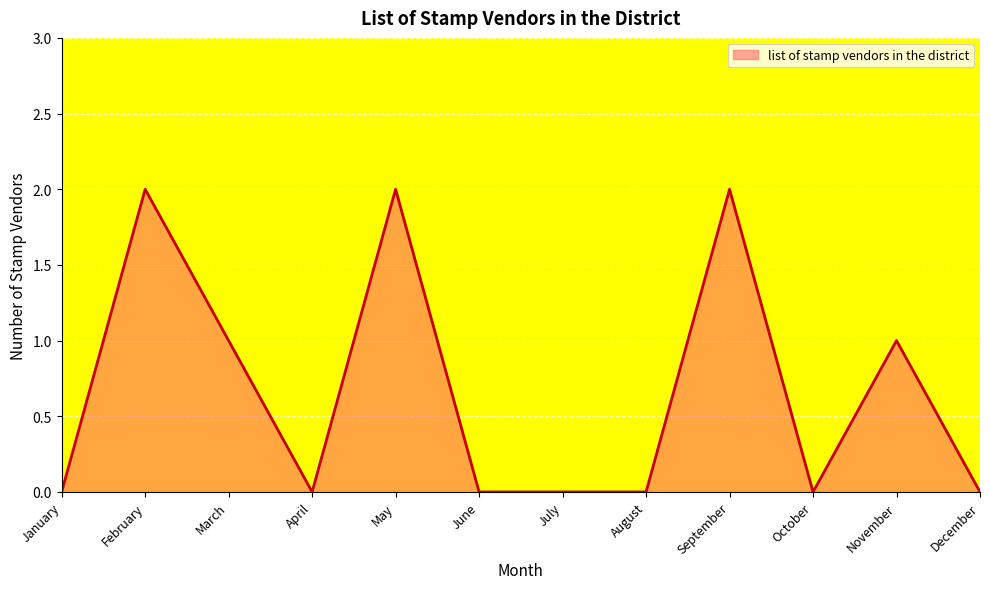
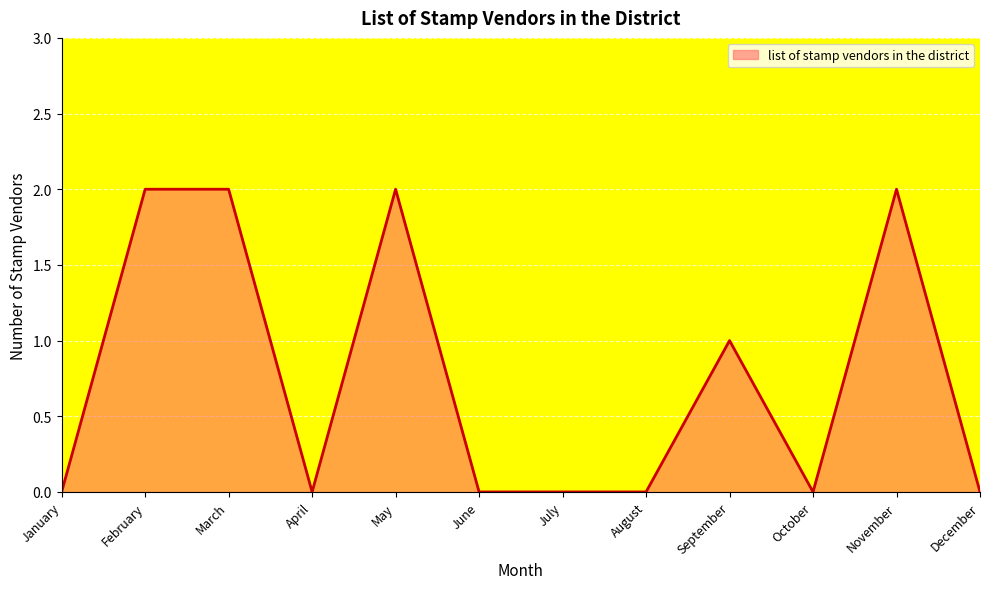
  {
    "January": 0,
    "February": 2,
-   "March": 1,
+   "March": 2,
    "April": 0,
    "May": 2,
    "June": 0,
    "July": 0,
    "August": 0,
-   "September": 2,
+   "September": 1,
    "October": 0,
-   "November": 1,
+   "November": 2,
    "December": 0
  }
